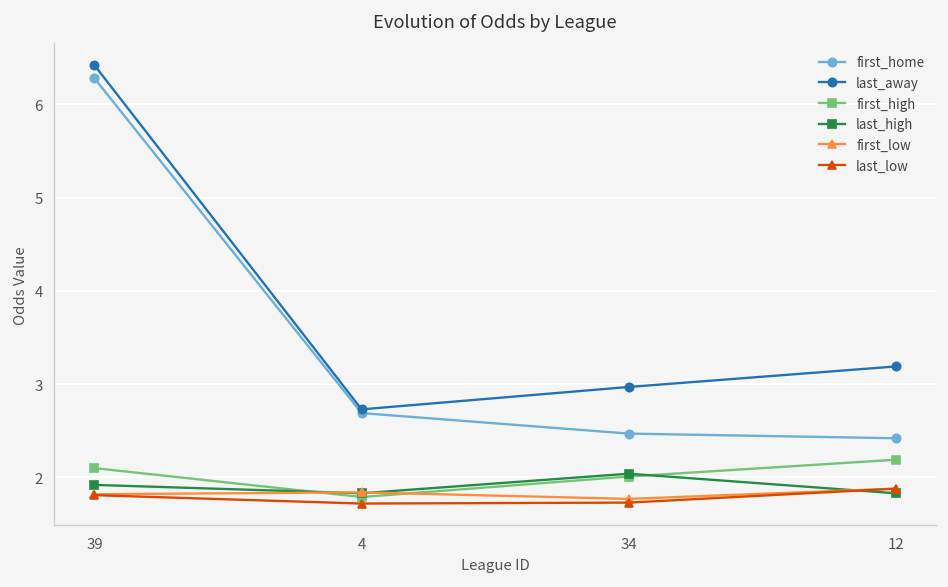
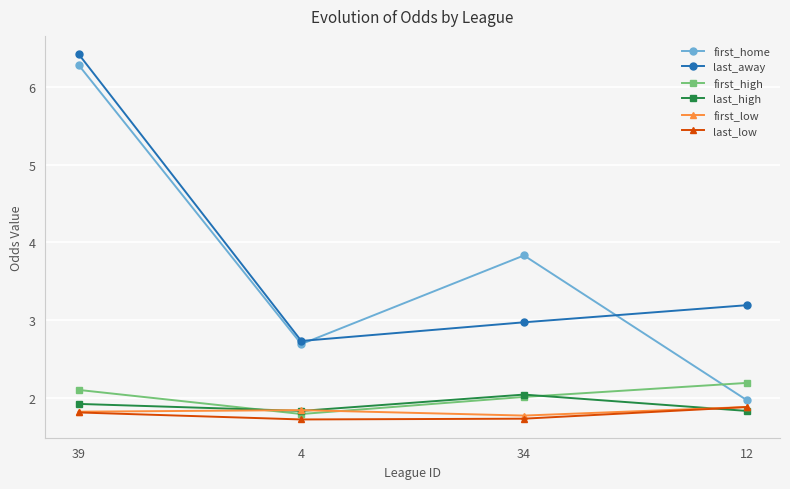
  {
    "first_home": {
      "39": 6.3,
      "4": 2.7,
-     "34": 2.5,
-     "12": 2.4
+     "34": 3.8,
+     "12": 2.0
    },
    "last_away": {
      "39": 6.4,
      "4": 2.7,
      "34": 3.0,
      "12": 3.2
    },
    "first_high": {
      "39": 2.1,
      "4": 1.8,
      "12": 2.2
    },
    "last_high": {
      "39": 1.9,
      "12": 1.8
    },
    "first_low": {
      "34": 1.8
    },
    "last_low": {
      "4": 1.7,
      "34": 1.7
    }
  }
